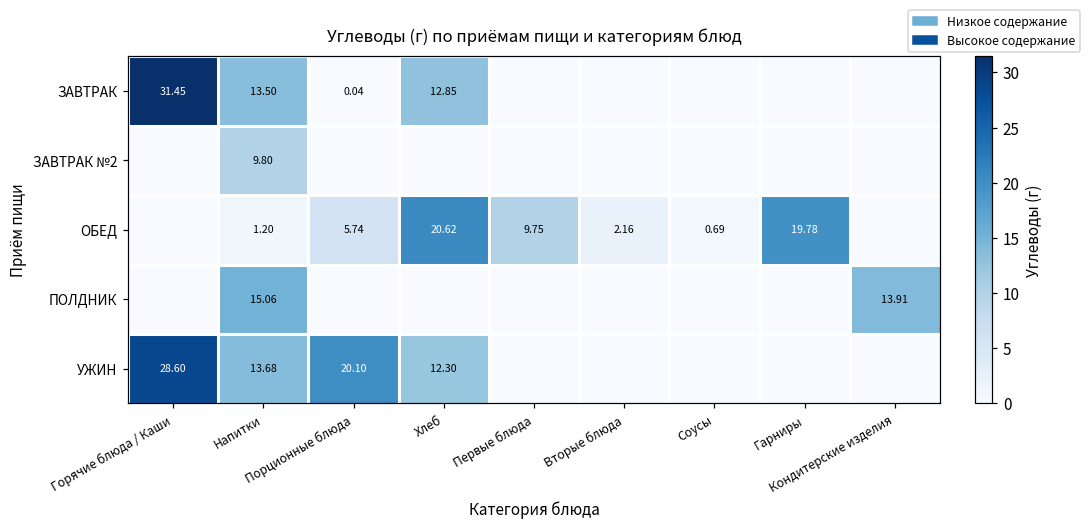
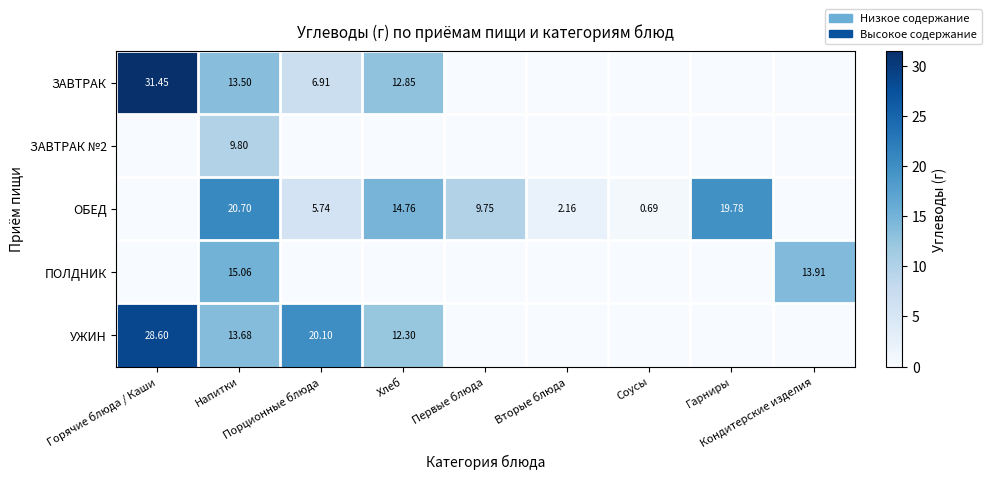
  {
    "ЗАВТРАК": {
      "Горячие блюда / Каши": 31.45,
      "Напитки": 13.50,
-     "Порционные блюда": 0.04,
+     "Порционные блюда": 6.91,
      "Хлеб": 12.85
    },
    "ЗАВТРАК №2": {
      "Напитки": 9.80
    },
    "ОБЕД": {
-     "Напитки": 1.20,
+     "Напитки": 20.70,
      "Порционные блюда": 5.74,
-     "Хлеб": 20.62,
+     "Хлеб": 14.76,
      "Первые блюда": 9.75,
      "Вторые блюда": 2.16,
      "Соусы": 0.69,
      "Гарниры": 19.78
    },
    "ПОЛДНИК": {
      "Напитки": 15.06,
      "Кондитерские изделия": 13.91
    },
    "УЖИН": {
      "Горячие блюда / Каши": 28.60,
      "Напитки": 13.68,
      "Порционные блюда": 20.10,
      "Хлеб": 12.30
    }
  }
